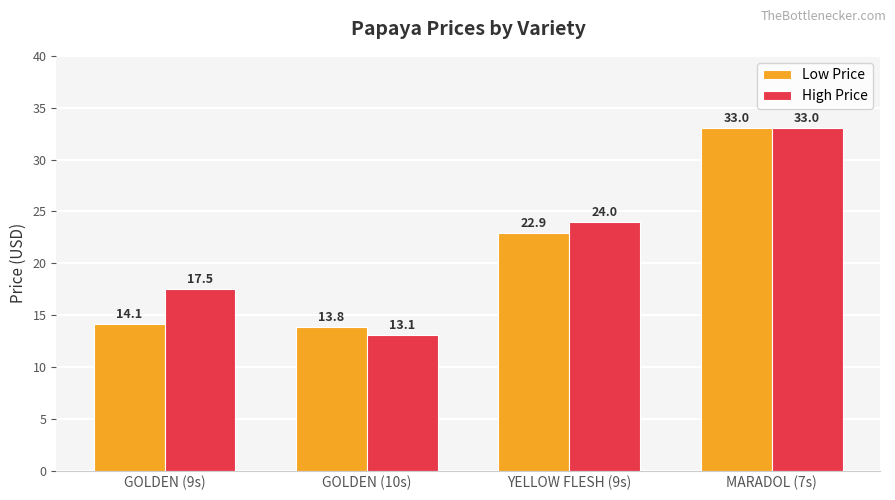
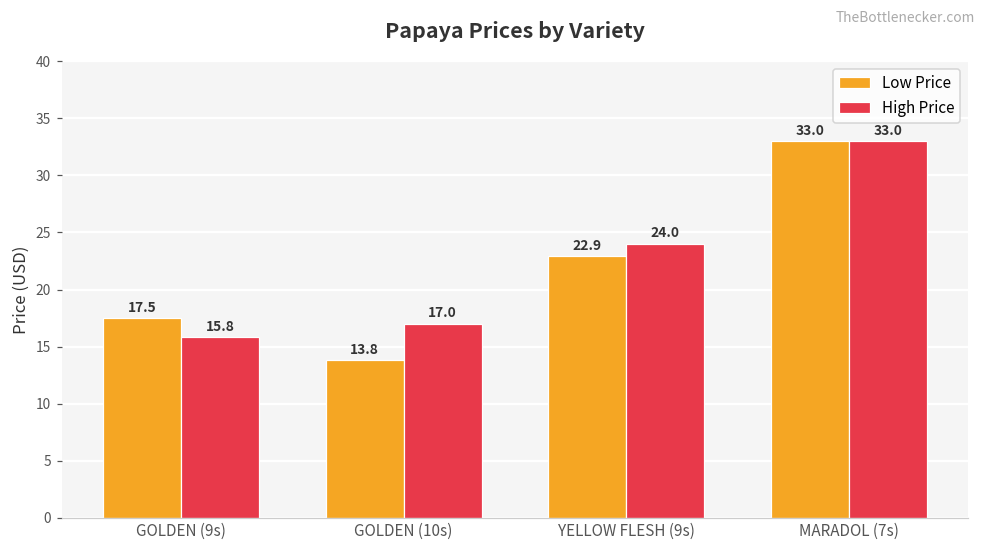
  {
    "Low Price": {
-     "GOLDEN (9s)": 14.1,
+     "GOLDEN (9s)": 17.5,
      "GOLDEN (10s)": 13.8,
      "YELLOW FLESH (9s)": 22.9,
      "MARADOL (7s)": 33.0
    },
    "High Price": {
-     "GOLDEN (9s)": 17.5,
-     "GOLDEN (10s)": 13.1,
+     "GOLDEN (9s)": 15.8,
+     "GOLDEN (10s)": 17.0,
      "YELLOW FLESH (9s)": 24.0,
      "MARADOL (7s)": 33.0
    }
  }
